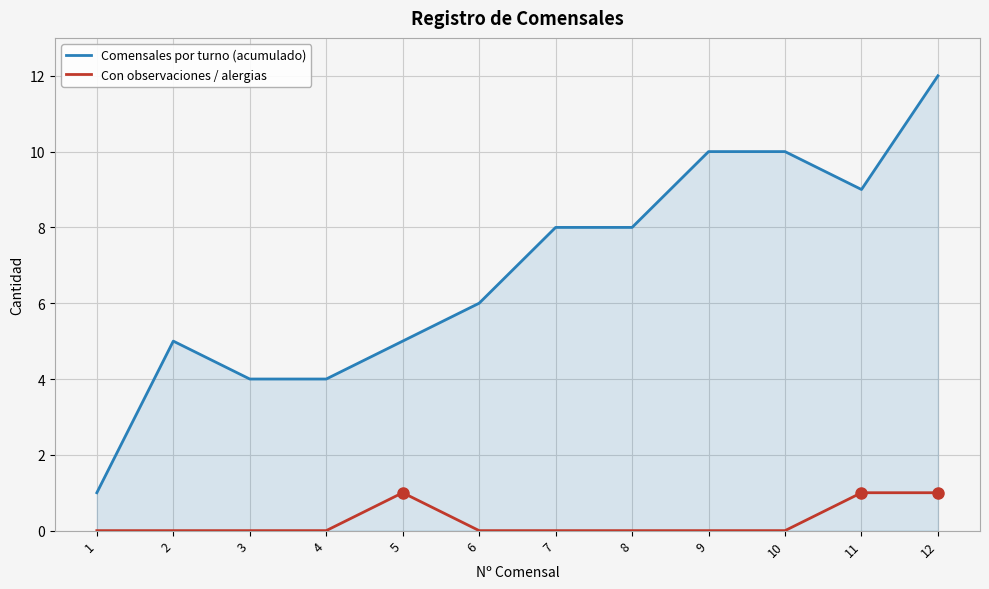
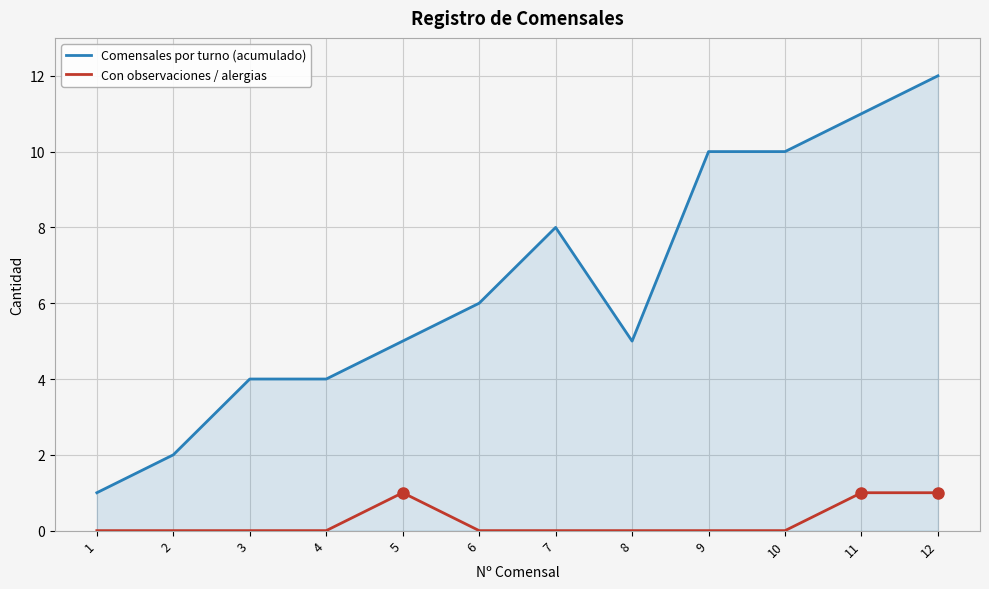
  {
    "Comensales por turno (acumulado)": {
      "1": 1,
-     "2": 5,
+     "2": 2,
      "3": 4,
      "4": 4,
      "5": 5,
      "6": 6,
      "7": 8,
-     "8": 8,
+     "8": 5,
      "9": 10,
      "10": 10,
-     "11": 9,
+     "11": 11,
      "12": 12
    }
  }
